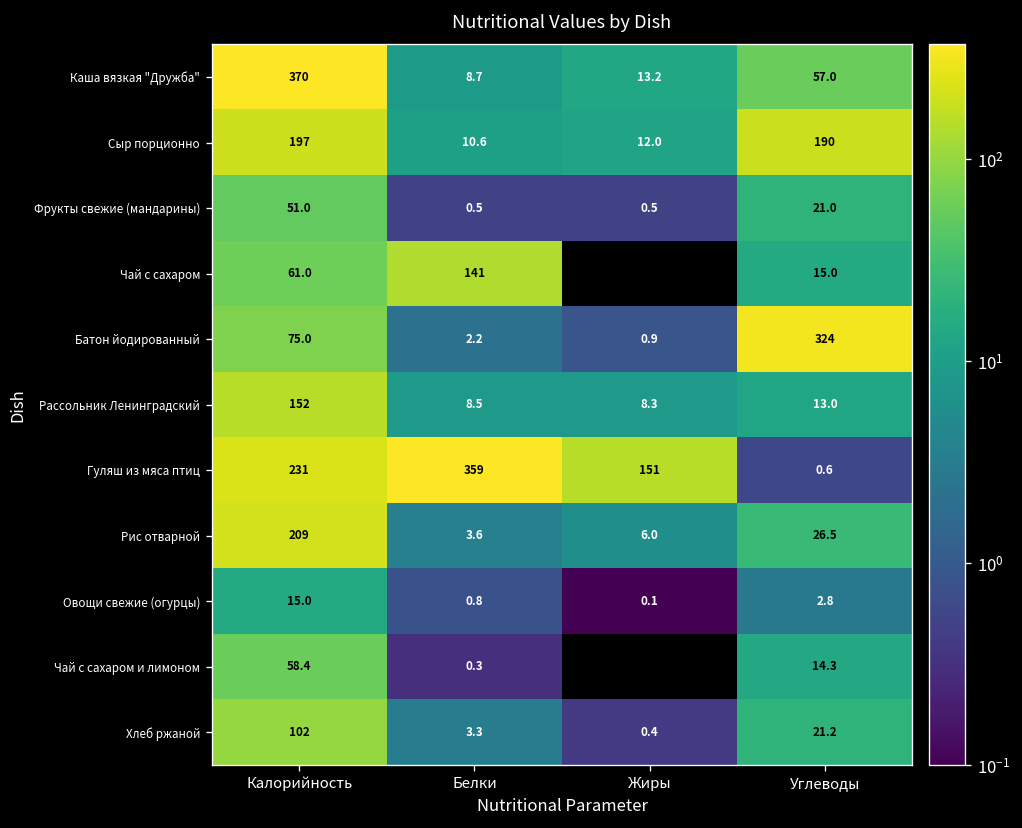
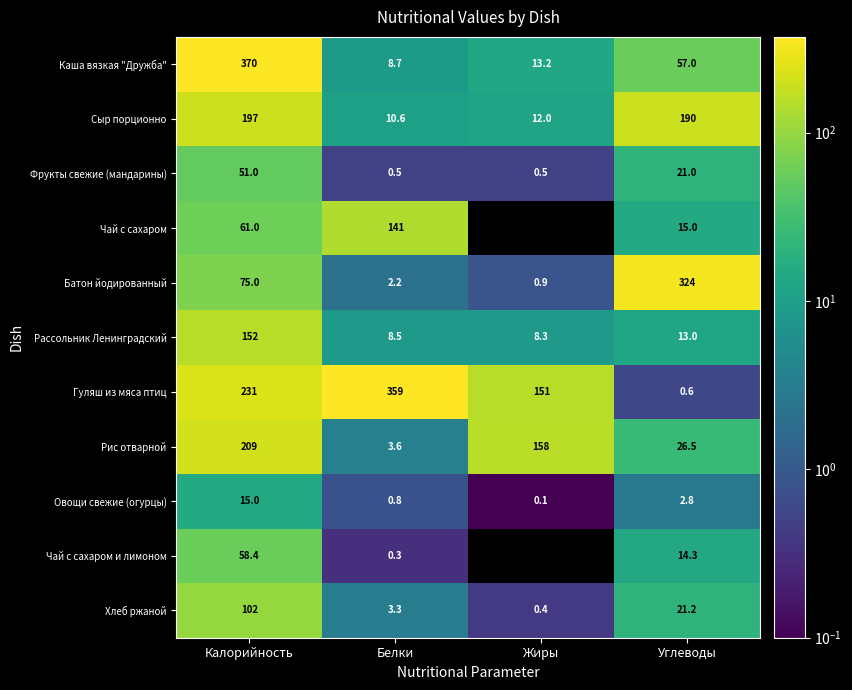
  {
    "Каша вязкая \"Дружба\"": {
      "Калорийность": 370,
      "Белки": 8.7,
      "Жиры": 13.2,
      "Углеводы": 57.0
    },
    "Сыр порционно": {
      "Калорийность": 197,
      "Белки": 10.6,
      "Жиры": 12.0,
      "Углеводы": 190
    },
    "Фрукты свежие (мандарины)": {
      "Калорийность": 51.0,
      "Белки": 0.5,
      "Жиры": 0.5,
      "Углеводы": 21.0
    },
    "Чай с сахаром": {
      "Калорийность": 61.0,
      "Белки": 141,
      "Углеводы": 15.0
    },
    "Батон йодированный": {
      "Калорийность": 75.0,
      "Белки": 2.2,
      "Жиры": 0.9,
      "Углеводы": 324
    },
    "Рассольник Ленинградский": {
      "Калорийность": 152,
      "Белки": 8.5,
      "Жиры": 8.3,
      "Углеводы": 13.0
    },
    "Гуляш из мяса птиц": {
      "Калорийность": 231,
      "Белки": 359,
      "Жиры": 151,
      "Углеводы": 0.6
    },
    "Рис отварной": {
      "Калорийность": 209,
      "Белки": 3.6,
-     "Жиры": 6.0,
+     "Жиры": 158,
      "Углеводы": 26.5
    },
    "Овощи свежие (огурцы)": {
      "Калорийность": 15.0,
      "Белки": 0.8,
      "Жиры": 0.1,
      "Углеводы": 2.8
    },
    "Чай с сахаром и лимоном": {
      "Калорийность": 58.4,
      "Белки": 0.3,
      "Углеводы": 14.3
    },
    "Хлеб ржаной": {
      "Калорийность": 102,
      "Белки": 3.3,
      "Жиры": 0.4,
      "Углеводы": 21.2
    }
  }
